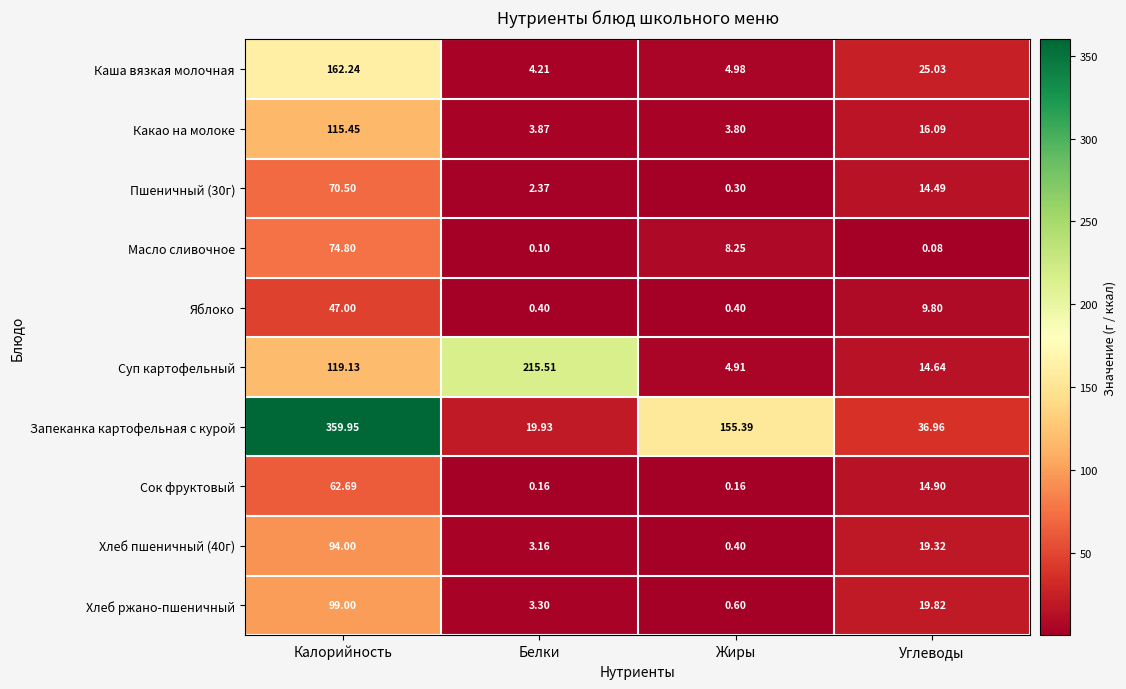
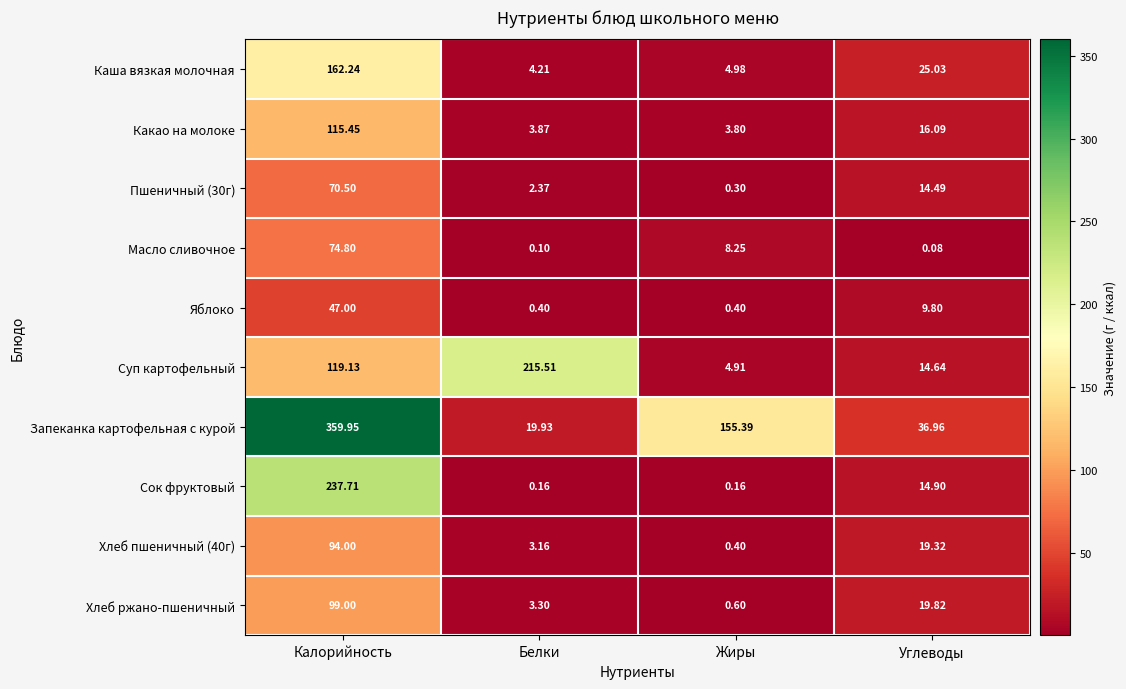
  {
    "Каша вязкая молочная": {
      "Калорийность": 162.24,
      "Белки": 4.21,
      "Жиры": 4.98,
      "Углеводы": 25.03
    },
    "Какао на молоке": {
      "Калорийность": 115.45,
      "Белки": 3.87,
      "Жиры": 3.80,
      "Углеводы": 16.09
    },
    "Пшеничный (30г)": {
      "Калорийность": 70.50,
      "Белки": 2.37,
      "Жиры": 0.30,
      "Углеводы": 14.49
    },
    "Масло сливочное": {
      "Калорийность": 74.80,
      "Белки": 0.10,
      "Жиры": 8.25,
      "Углеводы": 0.08
    },
    "Яблоко": {
      "Калорийность": 47.00,
      "Белки": 0.40,
      "Жиры": 0.40,
      "Углеводы": 9.80
    },
    "Суп картофельный": {
      "Калорийность": 119.13,
      "Белки": 215.51,
      "Жиры": 4.91,
      "Углеводы": 14.64
    },
    "Запеканка картофельная с курой": {
      "Калорийность": 359.95,
      "Белки": 19.93,
      "Жиры": 155.39,
      "Углеводы": 36.96
    },
    "Сок фруктовый": {
-     "Калорийность": 62.69,
+     "Калорийность": 237.71,
      "Белки": 0.16,
      "Жиры": 0.16,
      "Углеводы": 14.90
    },
    "Хлеб пшеничный (40г)": {
      "Калорийность": 94.00,
      "Белки": 3.16,
      "Жиры": 0.40,
      "Углеводы": 19.32
    },
    "Хлеб ржано-пшеничный": {
      "Калорийность": 99.00,
      "Белки": 3.30,
      "Жиры": 0.60,
      "Углеводы": 19.82
    }
  }
